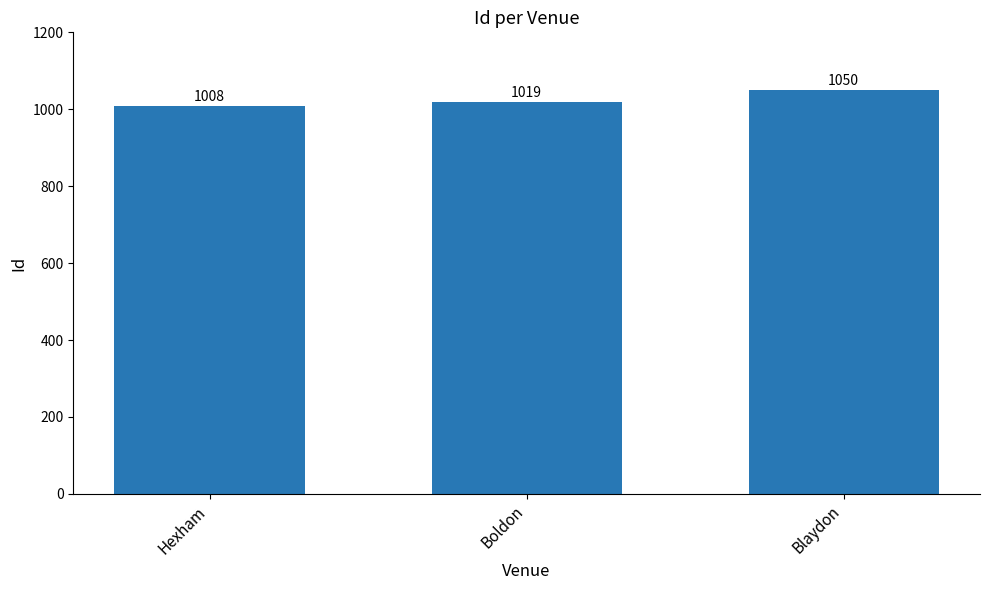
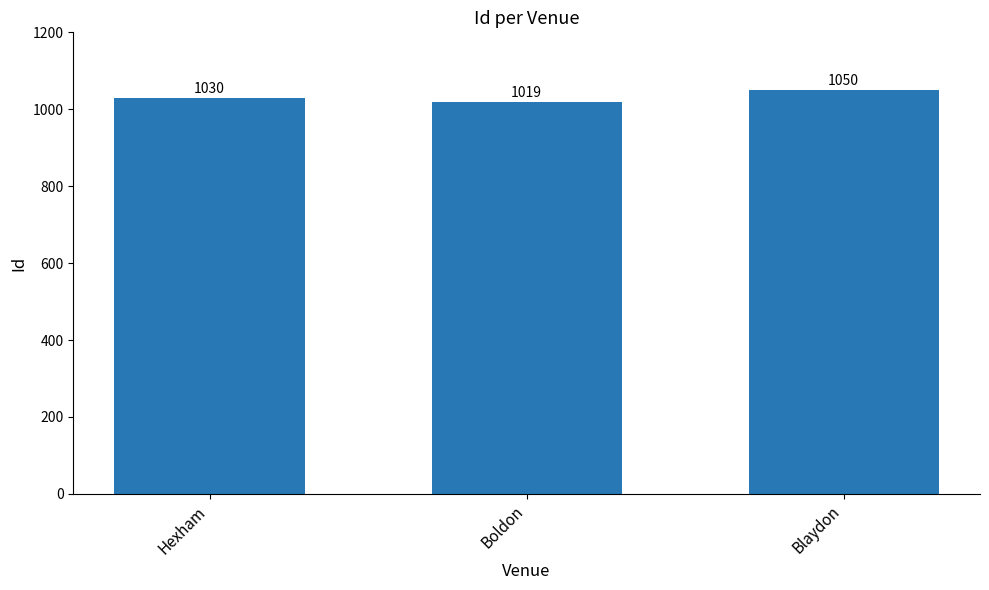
  {
-   "Hexham": 1008,
+   "Hexham": 1030,
    "Boldon": 1019,
    "Blaydon": 1050
  }
